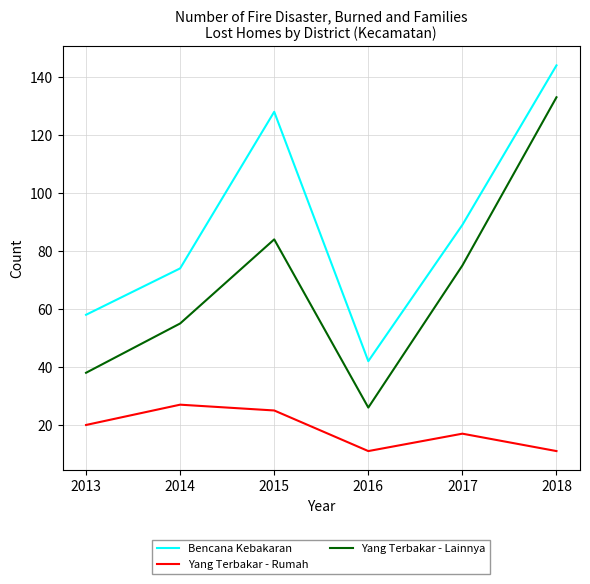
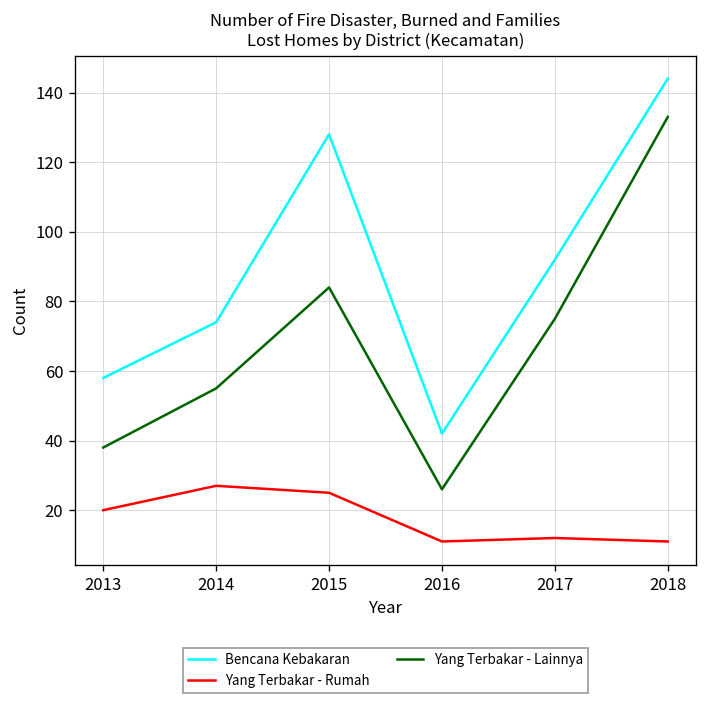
  {
    "Bencana Kebakaran": {
      "2013": 58,
      "2014": 74,
      "2015": 128,
      "2016": 42,
-     "2017": 89,
+     "2017": 92,
      "2018": 144
    },
    "Yang Terbakar - Rumah": {
      "2013": 20,
      "2014": 27,
      "2015": 25,
      "2016": 11,
-     "2017": 17,
+     "2017": 12,
      "2018": 11
    },
    "Yang Terbakar - Lainnya": {
      "2013": 38,
      "2014": 55,
      "2015": 84,
      "2016": 26,
      "2017": 75,
      "2018": 133
    }
  }
